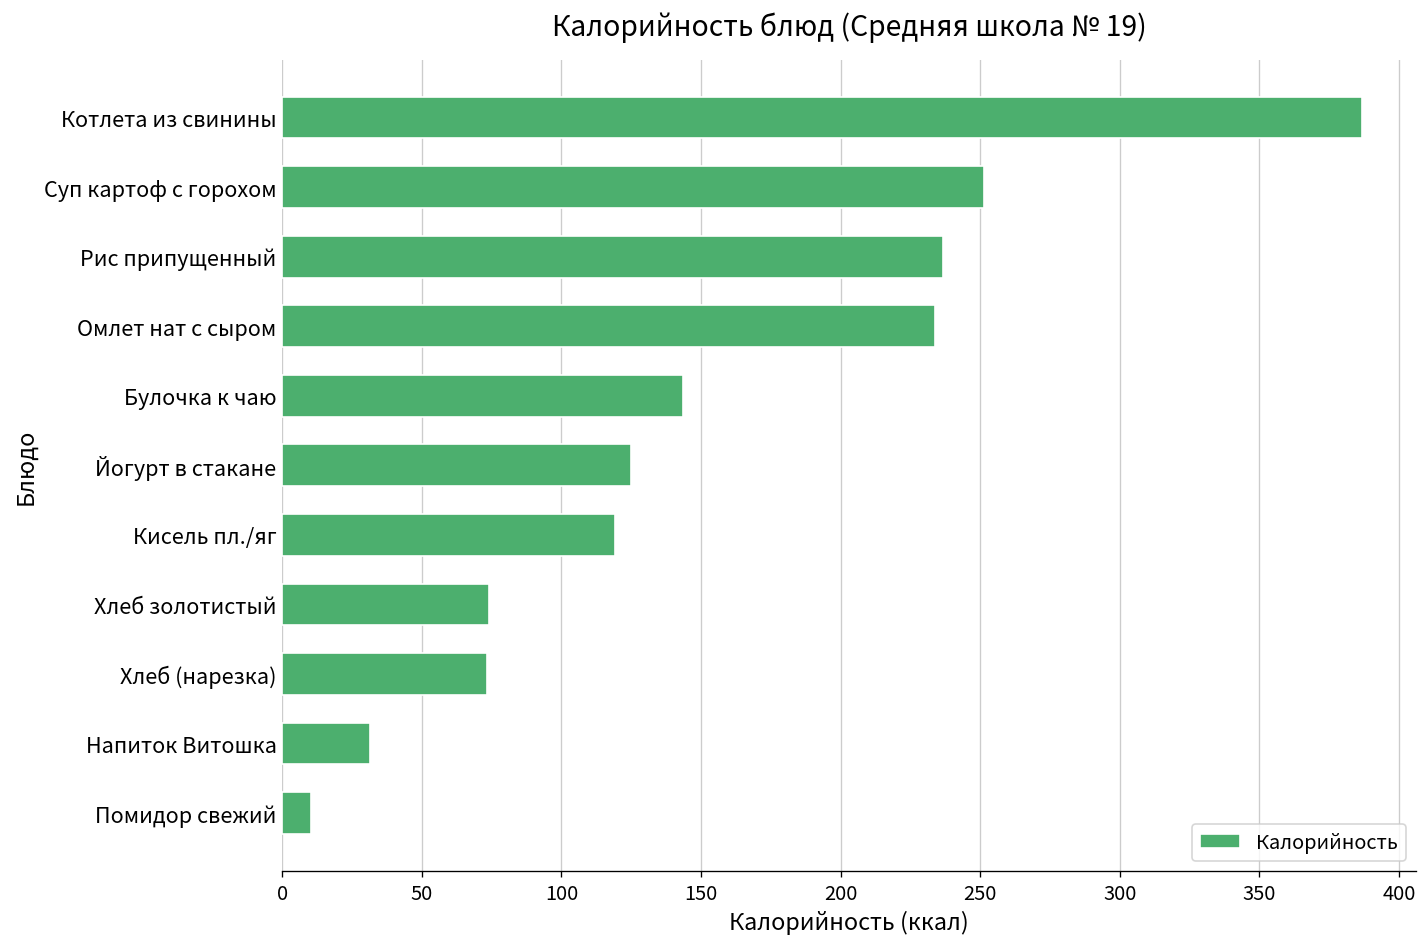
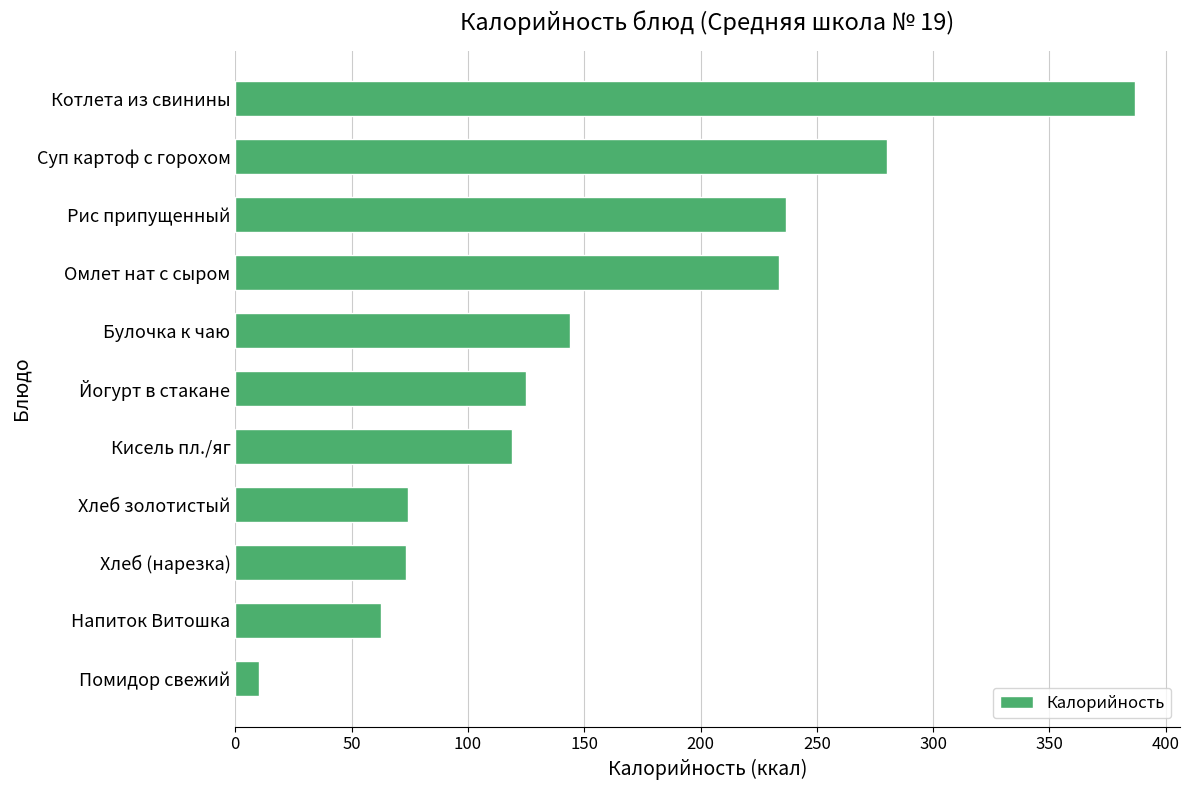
  {
    "Котлета из свинины": 387,
-   "Суп картоф с горохом": 251,
+   "Суп картоф с горохом": 280,
    "Рис припущенный": 237,
    "Омлет нат с сыром": 234,
    "Булочка к чаю": 144,
    "Йогурт в стакане": 125,
    "Кисель пл./яг": 119,
    "Хлеб золотистый": 74,
    "Хлеб (нарезка)": 73,
-   "Напиток Витошка": 31,
+   "Напиток Витошка": 63,
    "Помидор свежий": 10
  }
